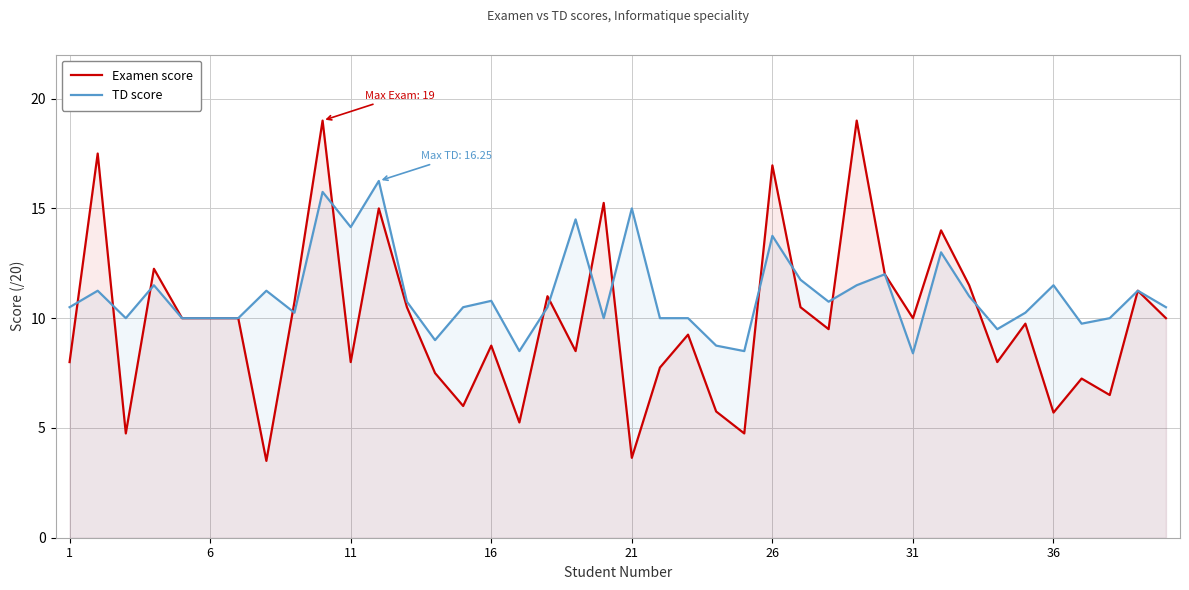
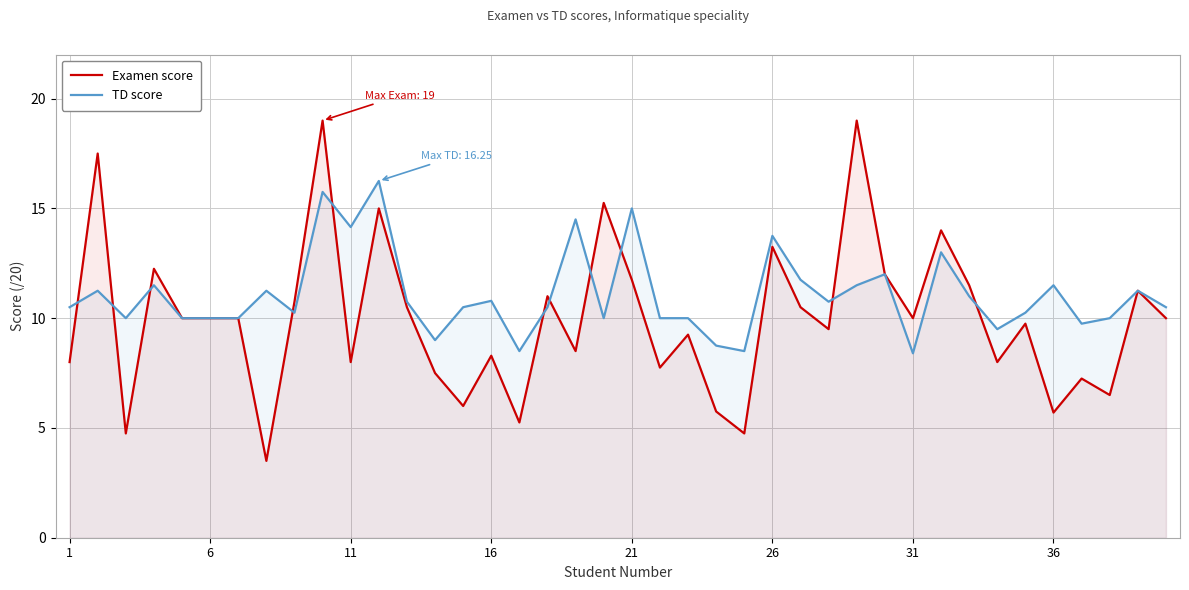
  {
    "Examen score": {
      "1": 8.0,
      "11": 8.0,
-     "16": 8.8,
-     "21": 3.6,
-     "26": 17.0,
+     "16": 8.3,
+     "21": 11.8,
+     "26": 13.3,
      "31": 10.0,
      "36": 5.7
    },
    "TD score": {
      "1": 10.5,
      "11": 14.2,
      "16": 10.8,
      "21": 15.0,
      "26": 13.8,
      "31": 8.4,
      "36": 11.5
    }
  }
